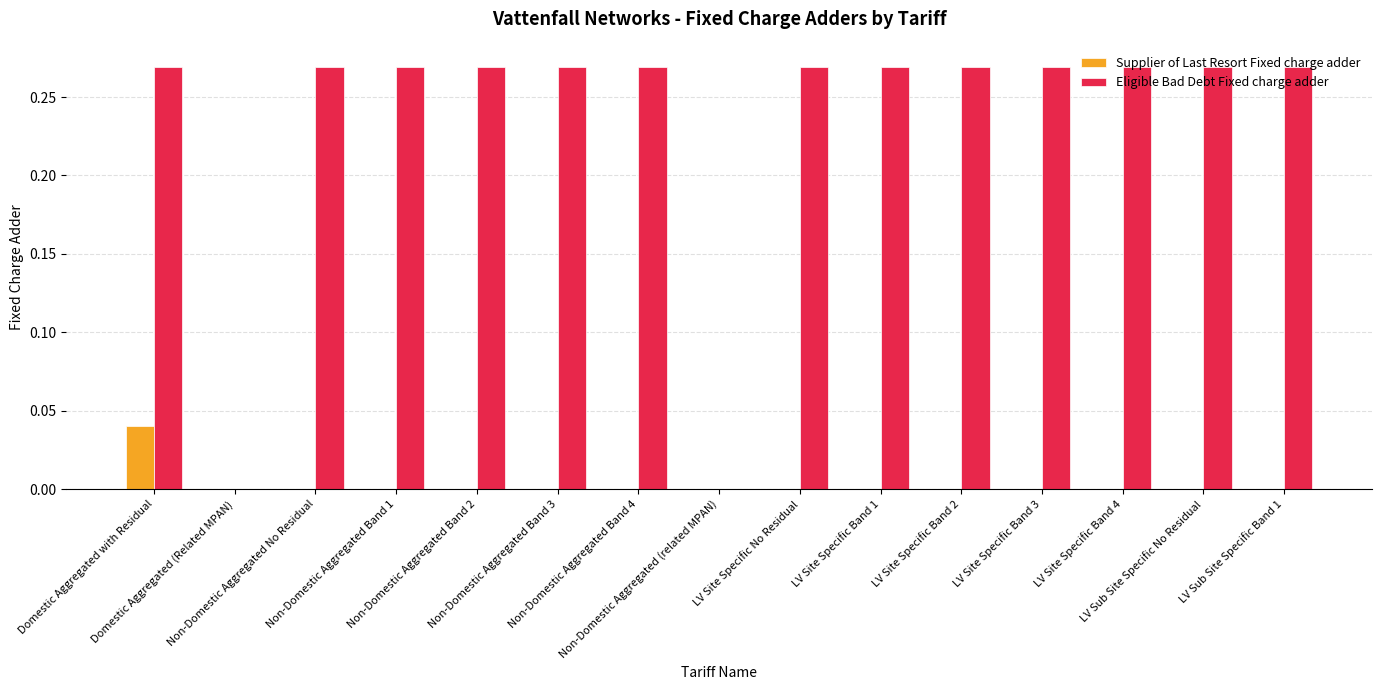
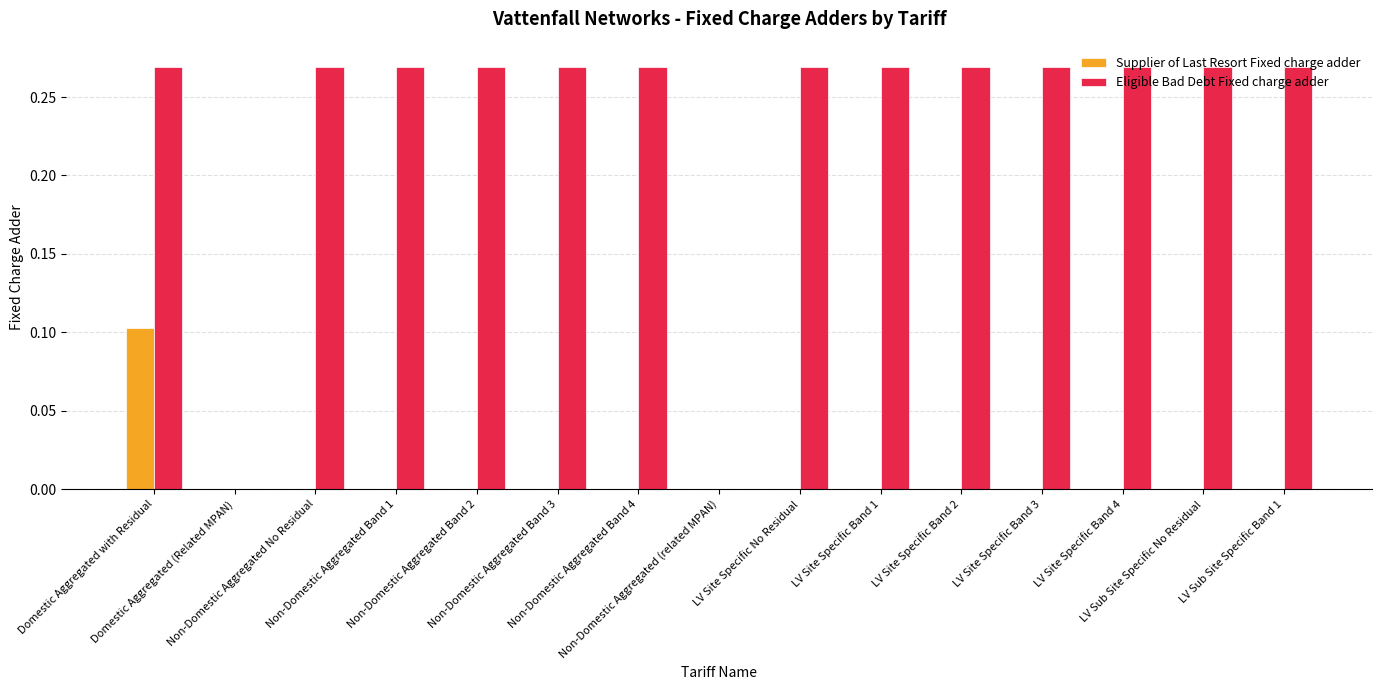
  {
    "Supplier of Last Resort Fixed charge adder": {
-     "Domestic Aggregated with Residual": 0.040,
+     "Domestic Aggregated with Residual": 0.103,
      "Domestic Aggregated (Related MPAN)": 0.000,
      "Non-Domestic Aggregated No Residual": 0.000,
      "Non-Domestic Aggregated Band 1": 0.000,
      "Non-Domestic Aggregated Band 2": 0.000,
      "Non-Domestic Aggregated Band 3": 0.000,
      "Non-Domestic Aggregated Band 4": 0.000,
      "Non-Domestic Aggregated (related MPAN)": 0.000,
      "LV Site Specific No Residual": 0.000,
      "LV Site Specific Band 1": 0.000,
      "LV Site Specific Band 2": 0.000,
      "LV Site Specific Band 3": 0.000,
      "LV Site Specific Band 4": 0.000,
      "LV Sub Site Specific No Residual": 0.000,
      "LV Sub Site Specific Band 1": 0.000
    },
    "Eligible Bad Debt Fixed charge adder": {
      "Domestic Aggregated with Residual": 0.269,
      "Domestic Aggregated (Related MPAN)": 0.000,
      "Non-Domestic Aggregated No Residual": 0.269,
      "Non-Domestic Aggregated Band 1": 0.269,
      "Non-Domestic Aggregated Band 2": 0.269,
      "Non-Domestic Aggregated Band 3": 0.269,
      "Non-Domestic Aggregated Band 4": 0.269,
      "Non-Domestic Aggregated (related MPAN)": 0.000,
      "LV Site Specific No Residual": 0.269,
      "LV Site Specific Band 1": 0.269,
      "LV Site Specific Band 2": 0.269,
      "LV Site Specific Band 3": 0.269,
      "LV Site Specific Band 4": 0.269,
      "LV Sub Site Specific No Residual": 0.269,
      "LV Sub Site Specific Band 1": 0.269
    }
  }
